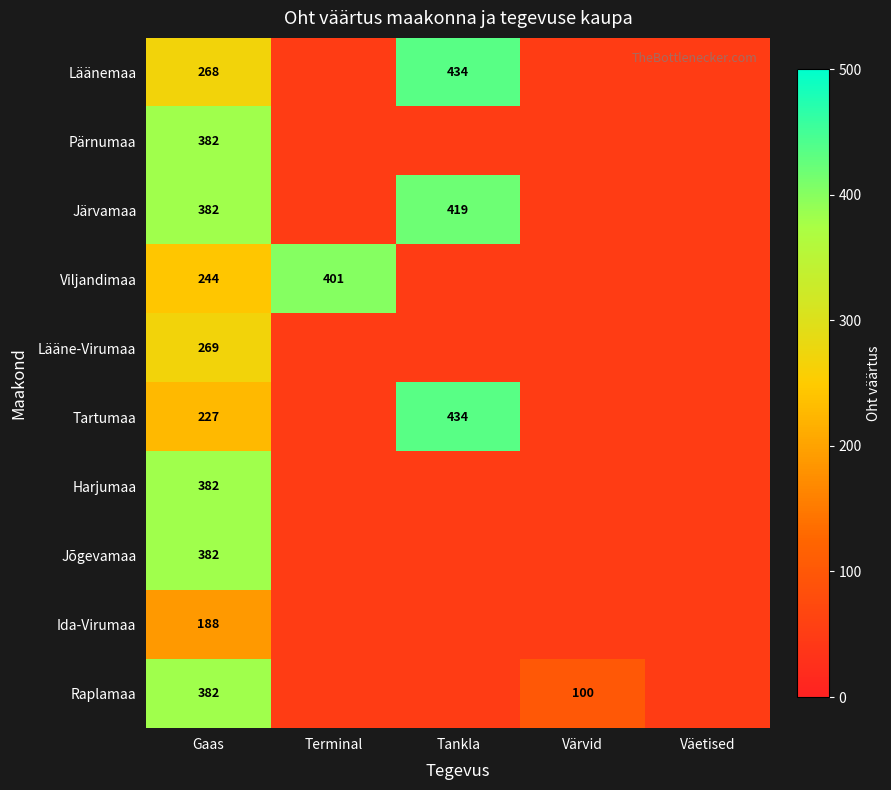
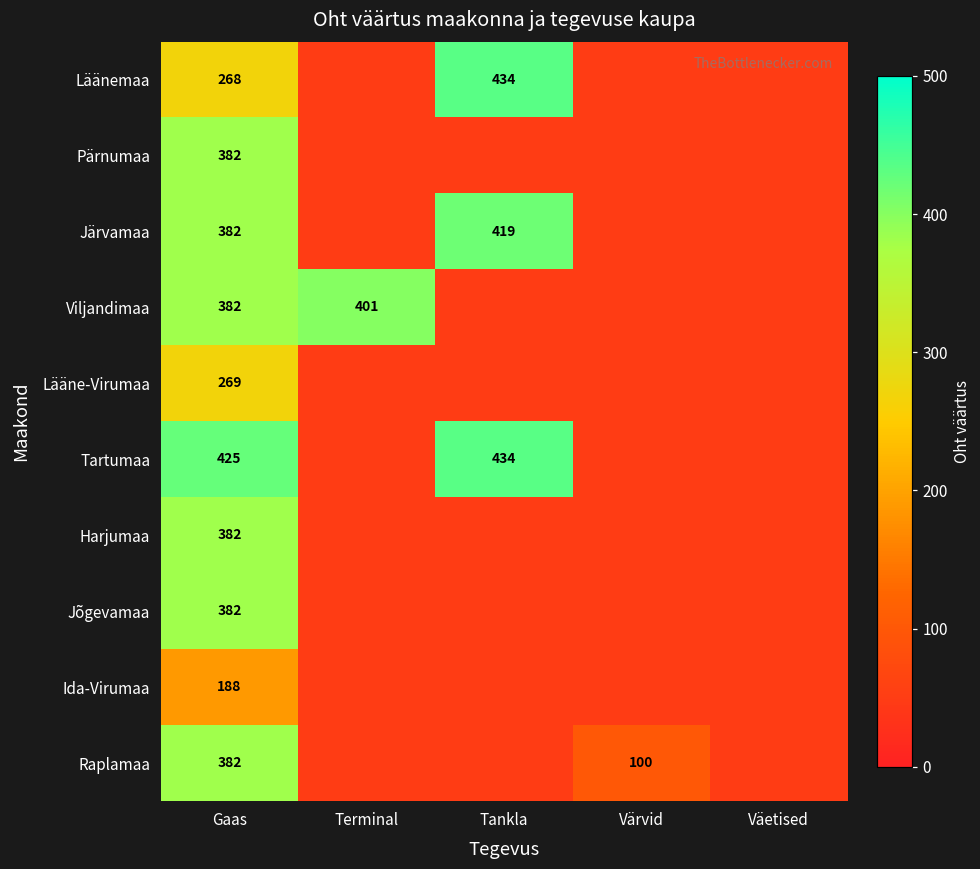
  {
    "Läänemaa": {
      "Gaas": 268,
      "Tankla": 434
    },
    "Pärnumaa": {
      "Gaas": 382
    },
    "Järvamaa": {
      "Gaas": 382,
      "Tankla": 419
    },
    "Viljandimaa": {
-     "Gaas": 244,
+     "Gaas": 382,
      "Terminal": 401
    },
    "Lääne-Virumaa": {
      "Gaas": 269
    },
    "Tartumaa": {
-     "Gaas": 227,
+     "Gaas": 425,
      "Tankla": 434
    },
    "Harjumaa": {
      "Gaas": 382
    },
    "Jõgevamaa": {
      "Gaas": 382
    },
    "Ida-Virumaa": {
      "Gaas": 188
    },
    "Raplamaa": {
      "Gaas": 382,
      "Värvid": 100
    }
  }
